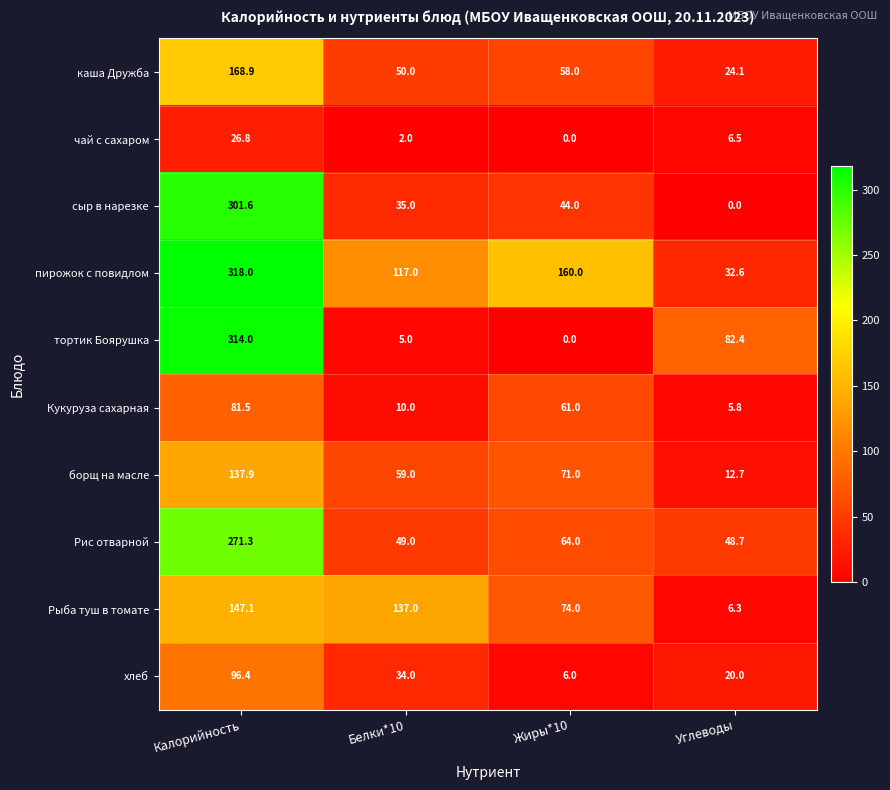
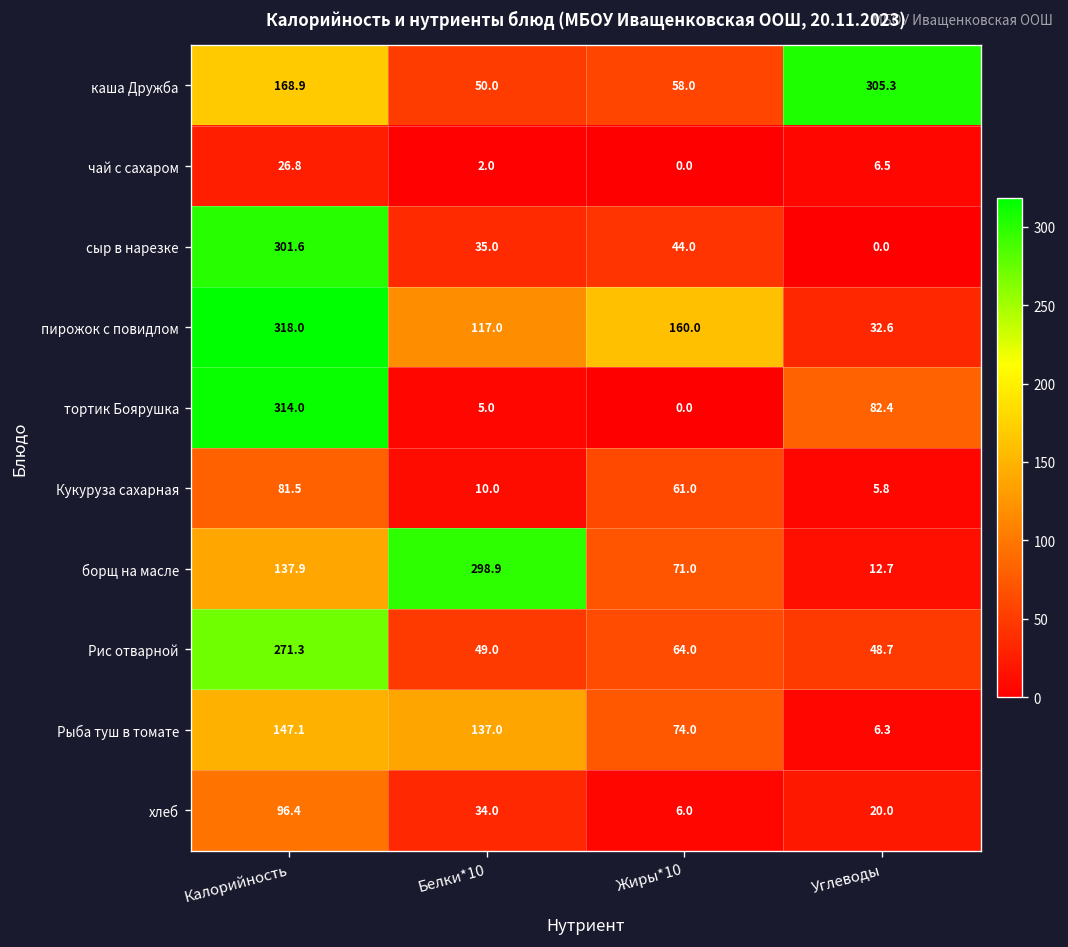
  {
    "каша Дружба": {
      "Калорийность": 168.9,
      "Белки*10": 50.0,
      "Жиры*10": 58.0,
-     "Углеводы": 24.1
+     "Углеводы": 305.3
    },
    "чай с сахаром": {
      "Калорийность": 26.8,
      "Белки*10": 2.0,
      "Жиры*10": 0.0,
      "Углеводы": 6.5
    },
    "сыр в нарезке": {
      "Калорийность": 301.6,
      "Белки*10": 35.0,
      "Жиры*10": 44.0,
      "Углеводы": 0.0
    },
    "пирожок с повидлом": {
      "Калорийность": 318.0,
      "Белки*10": 117.0,
      "Жиры*10": 160.0,
      "Углеводы": 32.6
    },
    "тортик Боярушка": {
      "Калорийность": 314.0,
      "Белки*10": 5.0,
      "Жиры*10": 0.0,
      "Углеводы": 82.4
    },
    "Кукуруза сахарная": {
      "Калорийность": 81.5,
      "Белки*10": 10.0,
      "Жиры*10": 61.0,
      "Углеводы": 5.8
    },
    "борщ на масле": {
      "Калорийность": 137.9,
-     "Белки*10": 59.0,
+     "Белки*10": 298.9,
      "Жиры*10": 71.0,
      "Углеводы": 12.7
    },
    "Рис отварной": {
      "Калорийность": 271.3,
      "Белки*10": 49.0,
      "Жиры*10": 64.0,
      "Углеводы": 48.7
    },
    "Рыба туш в томате": {
      "Калорийность": 147.1,
      "Белки*10": 137.0,
      "Жиры*10": 74.0,
      "Углеводы": 6.3
    },
    "хлеб": {
      "Калорийность": 96.4,
      "Белки*10": 34.0,
      "Жиры*10": 6.0,
      "Углеводы": 20.0
    }
  }
